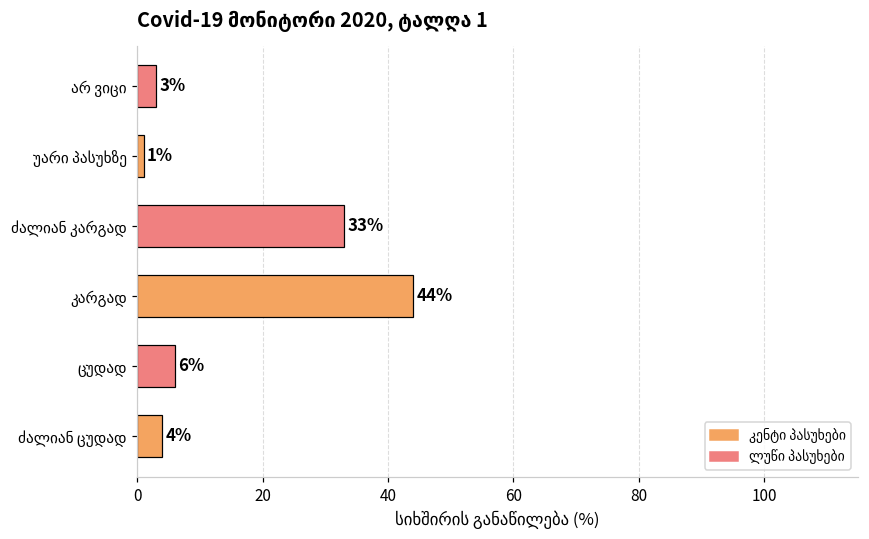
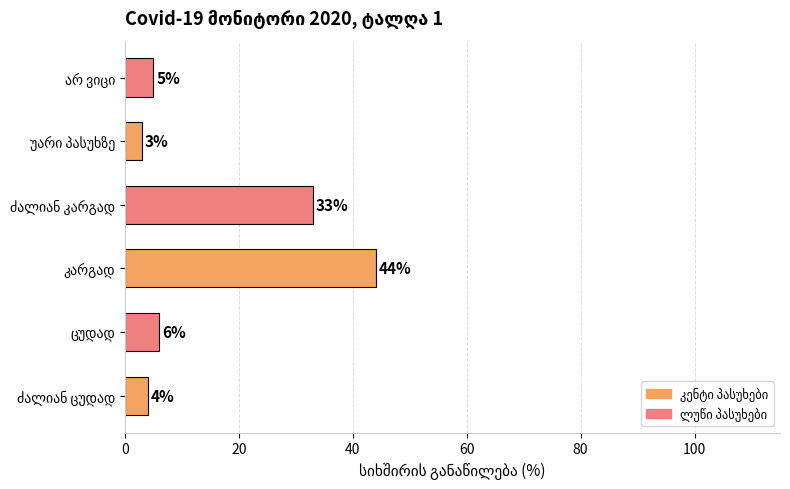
  {
-   "არ ვიცი": "3%",
-   "უარი პასუხზე": "1%",
+   "არ ვიცი": "5%",
+   "უარი პასუხზე": "3%",
    "ძალიან კარგად": "33%",
    "კარგად": "44%",
    "ცუდად": "6%",
    "ძალიან ცუდად": "4%"
  }
